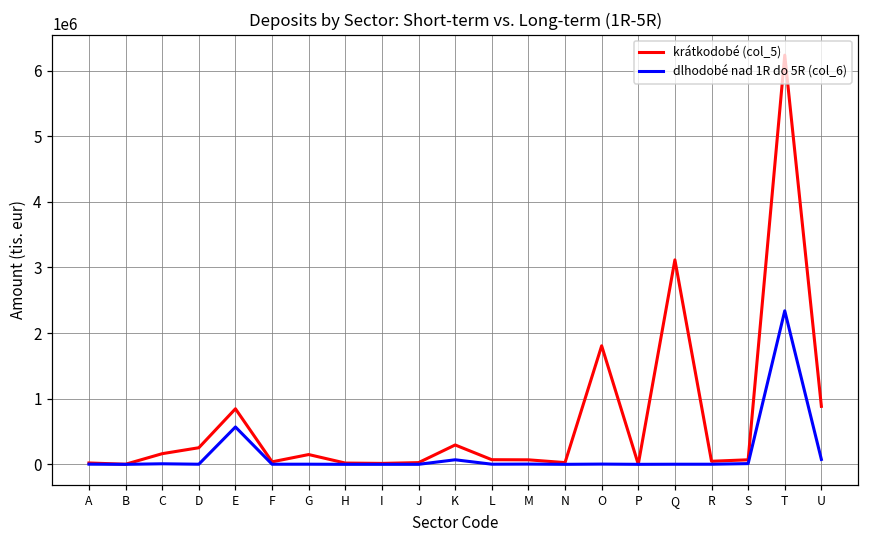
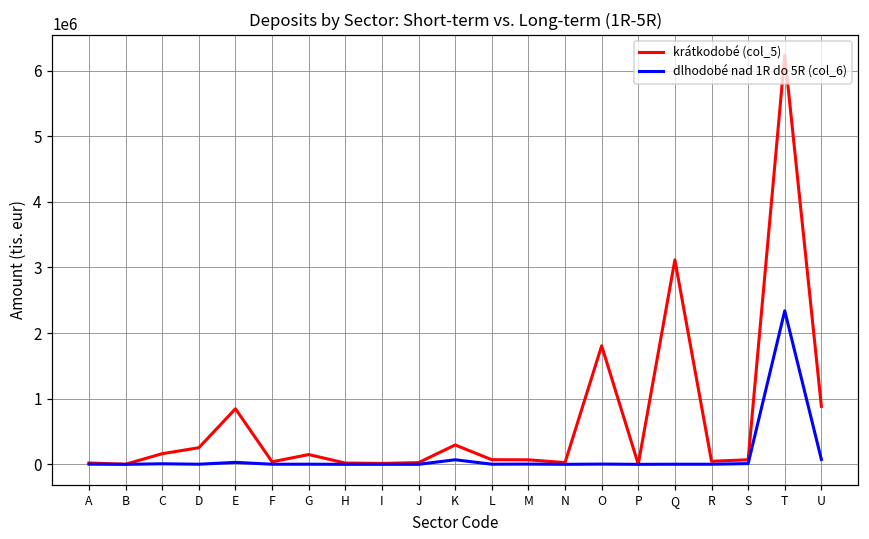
  {
    "krátkodobé (col_5)": {
      "C": 200000,
      "D": 300000,
      "E": 800000,
      "G": 100000,
      "K": 300000,
      "L": 100000,
      "M": 100000,
      "O": 1800000,
      "Q": 3100000,
      "R": 0,
      "S": 100000,
      "U": 900000
    },
    "dlhodobé nad 1R do 5R (col_6)": {
      "C": 0,
      "D": 0,
-     "E": 600000,
+     "E": 0,
      "G": 0,
      "K": 100000,
      "L": 0,
      "M": 0,
      "O": 0,
      "Q": 0,
      "R": 0,
      "S": 0,
      "T": 2300000,
      "U": 100000
    }
  }
